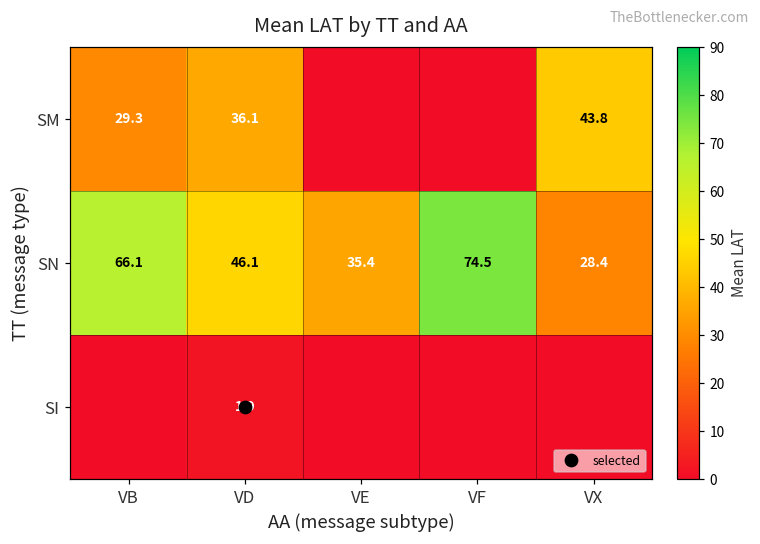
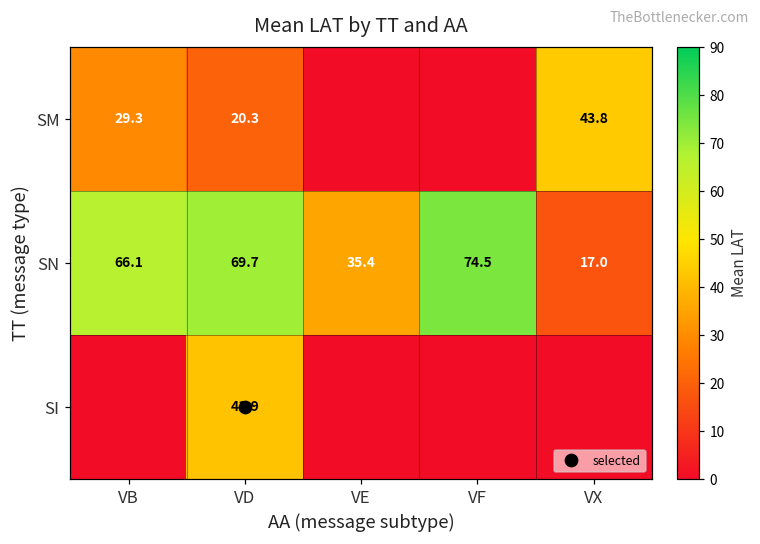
  {
    "SM": {
      "VB": 29.3,
-     "VD": 36.1,
+     "VD": 20.3,
      "VX": 43.8
    },
    "SN": {
      "VB": 66.1,
-     "VD": 46.1,
+     "VD": 69.7,
      "VE": 35.4,
      "VF": 74.5,
-     "VX": 28.4
+     "VX": 17.0
    },
    "SI": {
-     "VD": 1.9
+     "VD": 41.9
    }
  }
